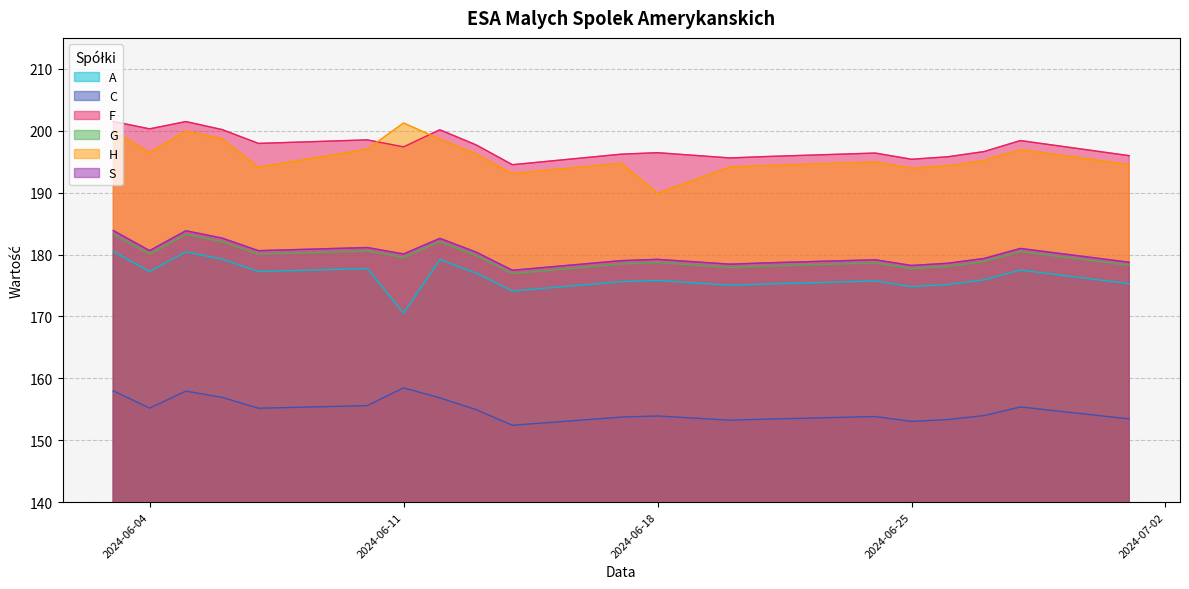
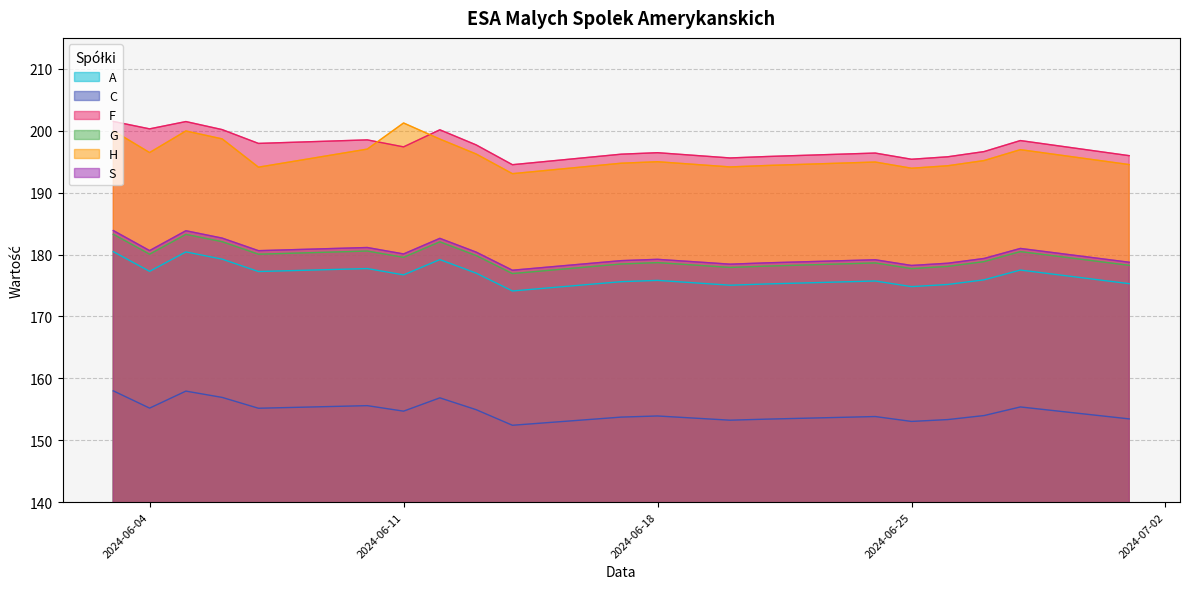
  {
    "A": {
      "2024-06-04": 177,
-     "2024-06-11": 171,
+     "2024-06-11": 177,
      "2024-06-18": 176,
      "2024-06-25": 175
    },
    "C": {
      "2024-06-04": 155,
-     "2024-06-11": 158,
+     "2024-06-11": 155,
      "2024-06-18": 154,
      "2024-06-25": 153
    },
    "F": {
      "2024-06-04": 200,
      "2024-06-11": 197,
      "2024-06-18": 196,
      "2024-06-25": 195
    },
    "G": {
      "2024-06-04": 180,
      "2024-06-11": 180,
      "2024-06-18": 179,
      "2024-06-25": 178
    },
    "H": {
      "2024-06-04": 196,
      "2024-06-11": 201,
-     "2024-06-18": 190,
+     "2024-06-18": 195,
      "2024-06-25": 194
    },
    "S": {
      "2024-06-04": 181,
      "2024-06-11": 180,
      "2024-06-18": 179,
      "2024-06-25": 178
    }
  }
